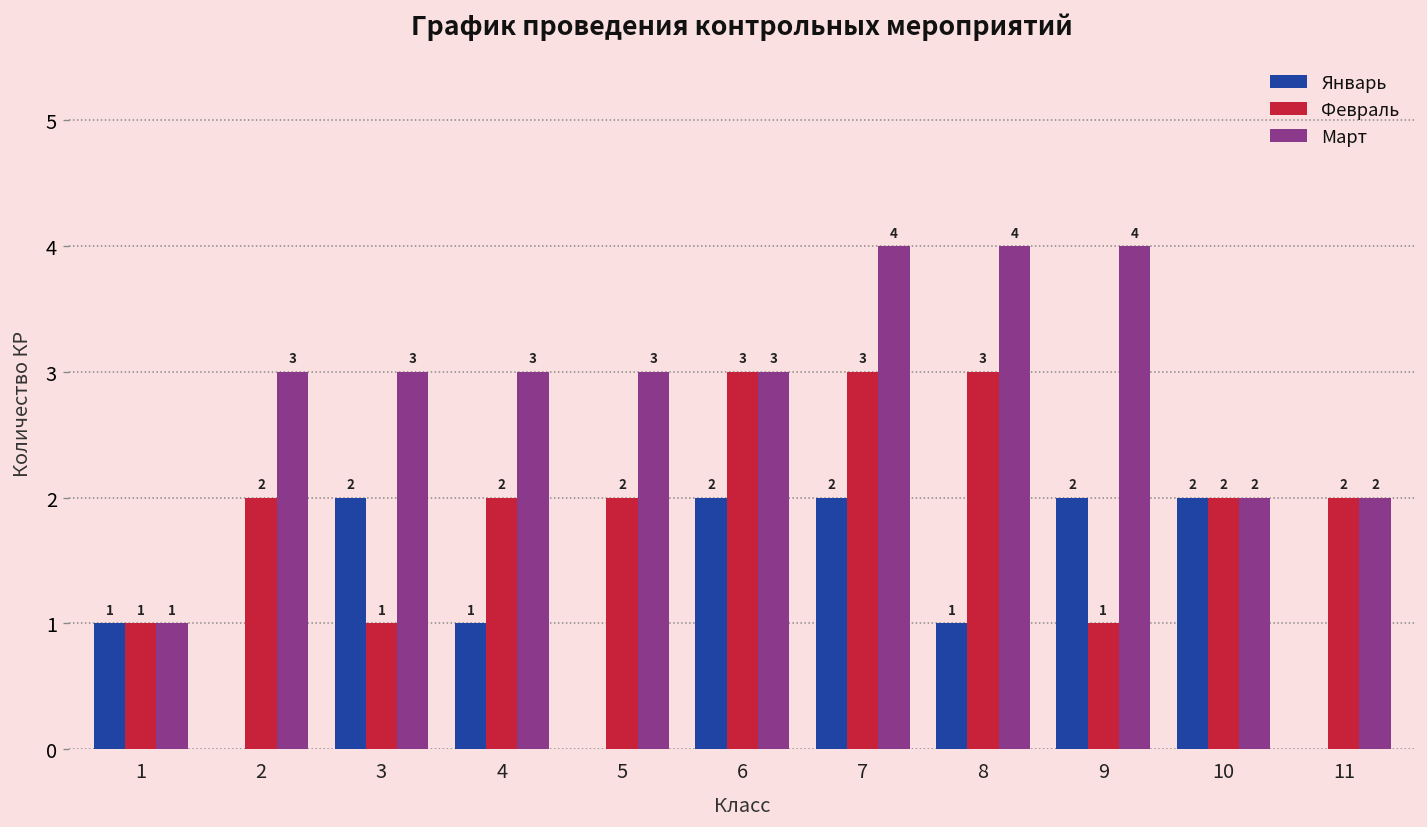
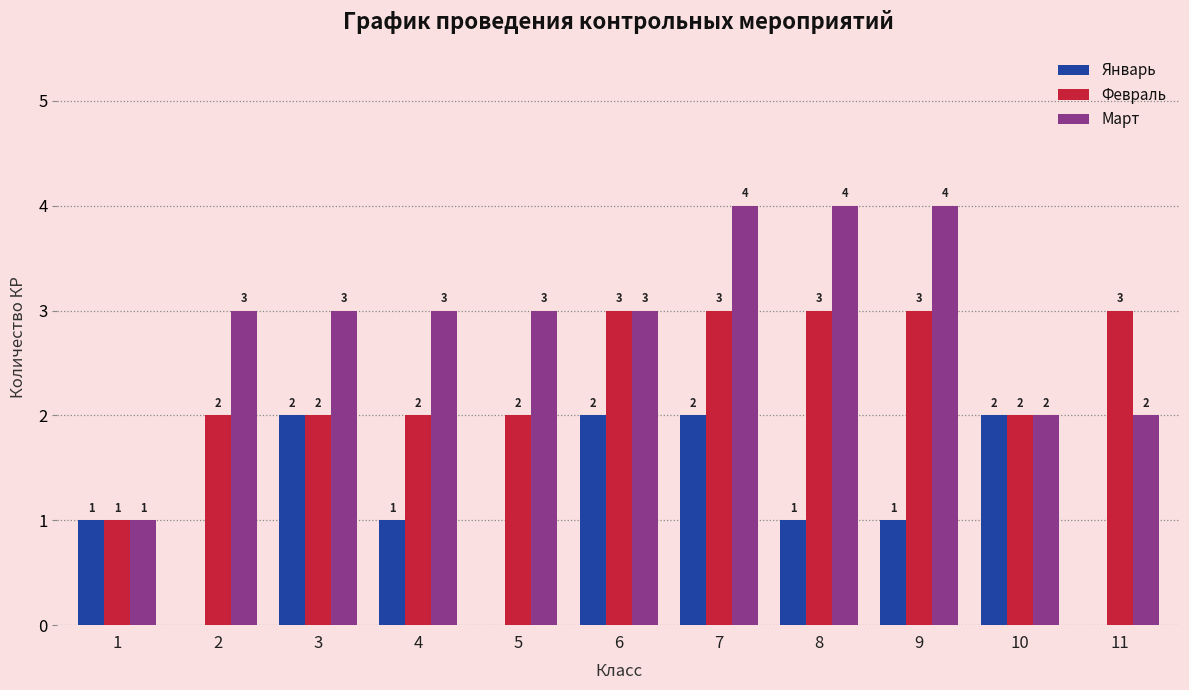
  {
    "Январь": {
      "1": 1,
      "3": 2,
      "4": 1,
      "6": 2,
      "7": 2,
      "8": 1,
-     "9": 2,
+     "9": 1,
      "10": 2
    },
    "Февраль": {
      "1": 1,
      "2": 2,
-     "3": 1,
+     "3": 2,
      "4": 2,
      "5": 2,
      "6": 3,
      "7": 3,
      "8": 3,
-     "9": 1,
+     "9": 3,
      "10": 2,
-     "11": 2
+     "11": 3
    },
    "Март": {
      "1": 1,
      "2": 3,
      "3": 3,
      "4": 3,
      "5": 3,
      "6": 3,
      "7": 4,
      "8": 4,
      "9": 4,
      "10": 2,
      "11": 2
    }
  }
